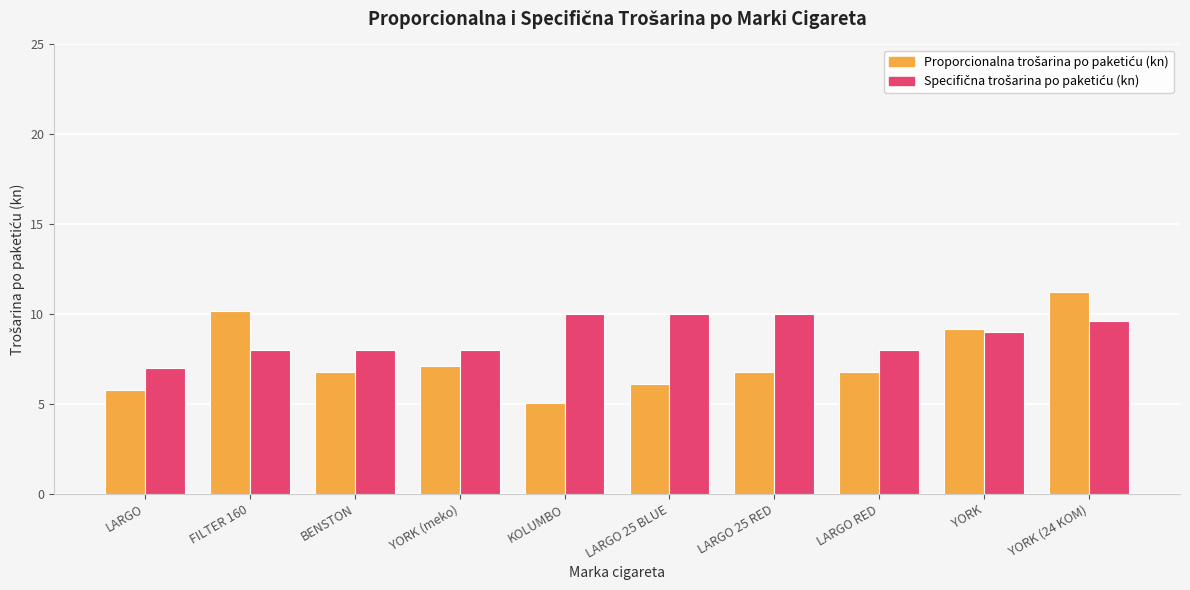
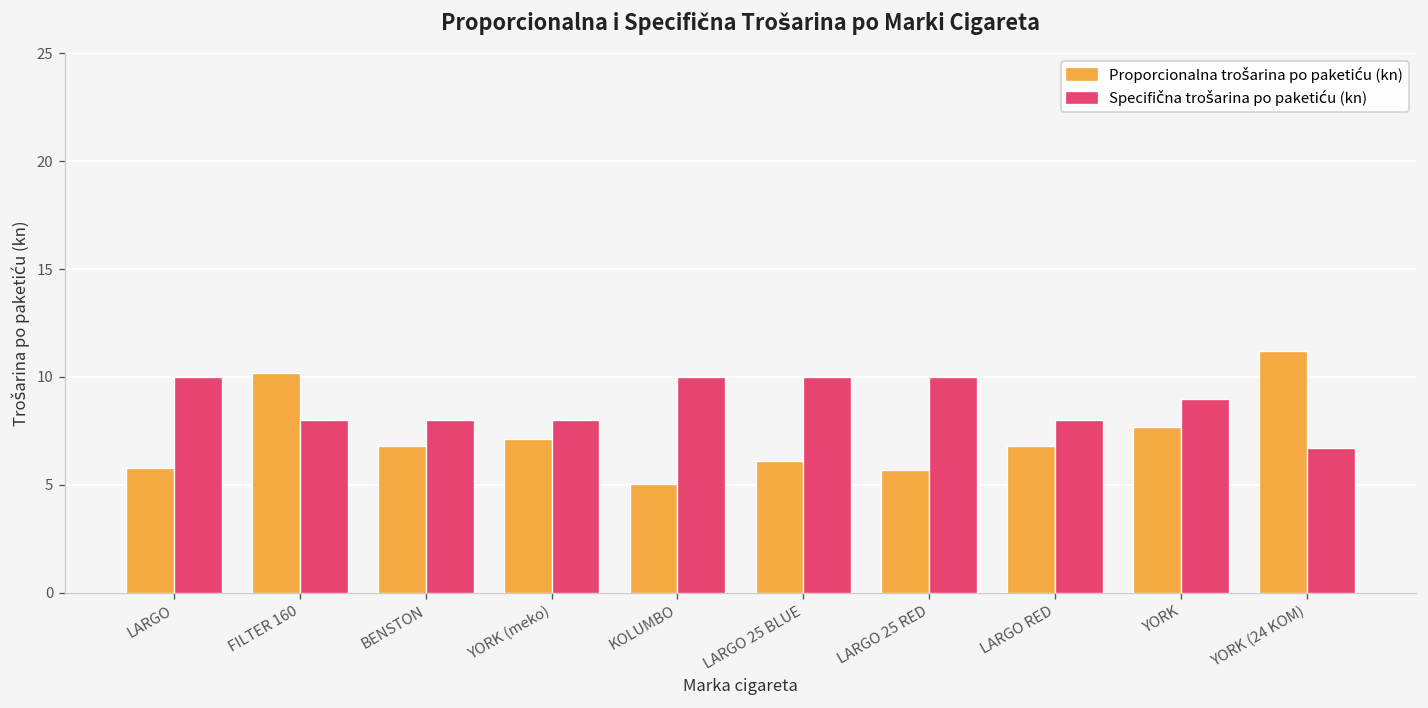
  {
    "Proporcionalna trošarina po paketiću (kn)": {
      "LARGO": 5.8,
      "FILTER 160": 10.2,
      "BENSTON": 6.8,
      "YORK (meko)": 7.1,
      "KOLUMBO": 5.1,
      "LARGO 25 BLUE": 6.1,
-     "LARGO 25 RED": 6.8,
+     "LARGO 25 RED": 5.7,
      "LARGO RED": 6.8,
-     "YORK": 9.2,
+     "YORK": 7.7,
      "YORK (24 KOM)": 11.2
    },
    "Specifična trošarina po paketiću (kn)": {
-     "LARGO": 7,
+     "LARGO": 10,
      "FILTER 160": 8.0,
      "BENSTON": 8.0,
      "YORK (meko)": 8.0,
      "KOLUMBO": 10.0,
      "LARGO 25 BLUE": 10.0,
      "LARGO 25 RED": 10.0,
      "LARGO RED": 8.0,
      "YORK": 9.0,
-     "YORK (24 KOM)": 9.6
+     "YORK (24 KOM)": 6.7
    }
  }
